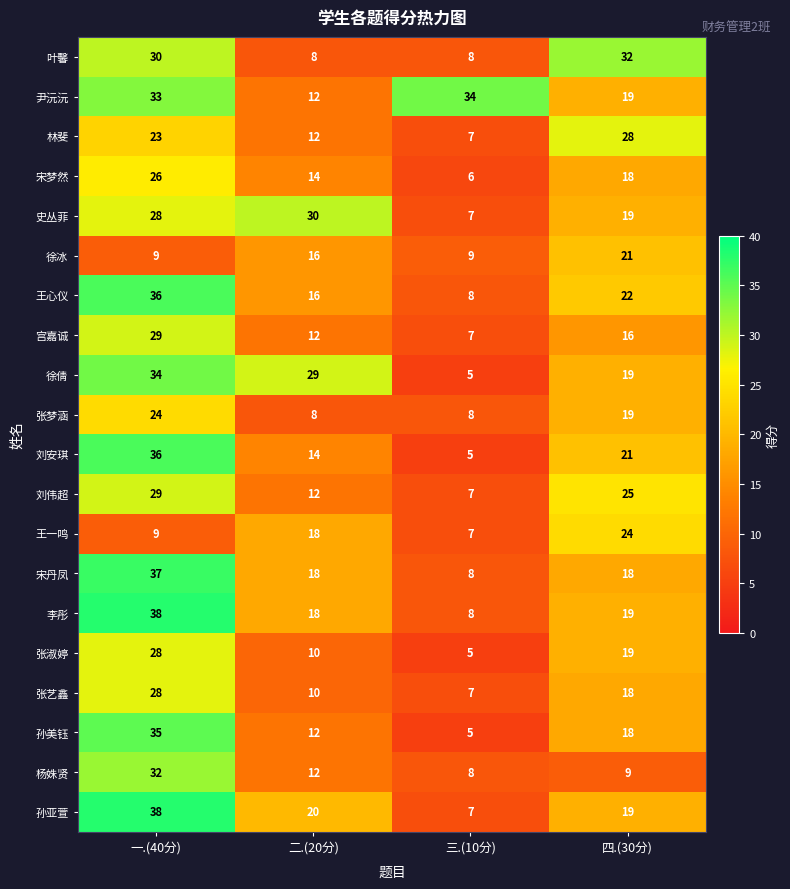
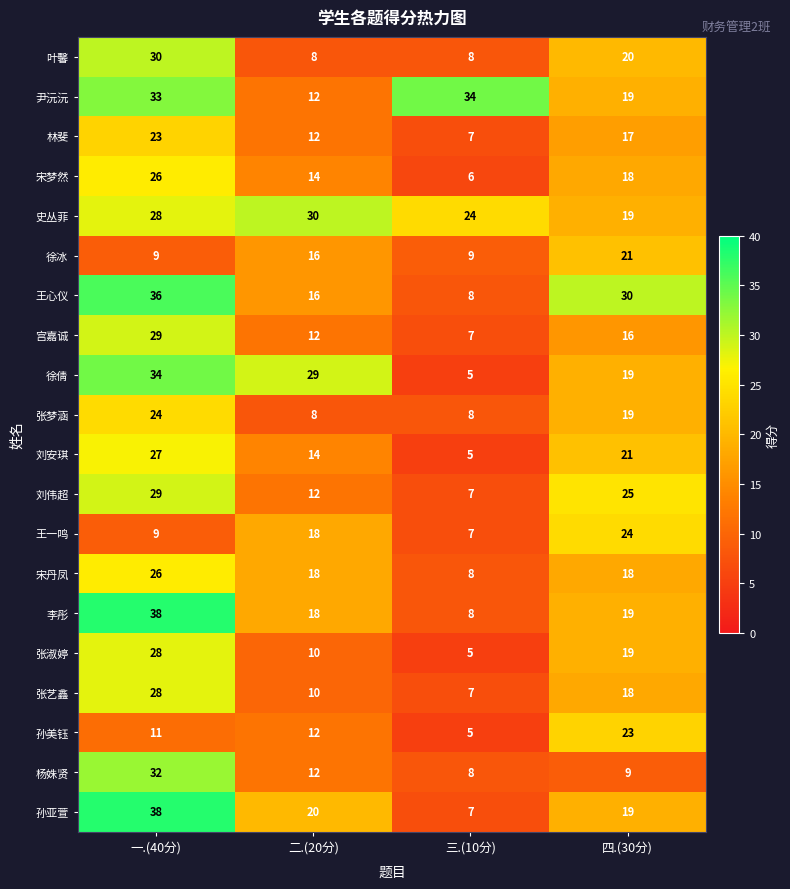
  {
    "叶馨": {
      "一.(40分)": 30,
      "二.(20分)": 8,
      "三.(10分)": 8,
-     "四.(30分)": 32
+     "四.(30分)": 20
    },
    "尹沅沅": {
      "一.(40分)": 33,
      "二.(20分)": 12,
      "三.(10分)": 34,
      "四.(30分)": 19
    },
    "林斐": {
      "一.(40分)": 23,
      "二.(20分)": 12,
      "三.(10分)": 7,
-     "四.(30分)": 28
+     "四.(30分)": 17
    },
    "宋梦然": {
      "一.(40分)": 26,
      "二.(20分)": 14,
      "三.(10分)": 6,
      "四.(30分)": 18
    },
    "史丛菲": {
      "一.(40分)": 28,
      "二.(20分)": 30,
-     "三.(10分)": 7,
+     "三.(10分)": 24,
      "四.(30分)": 19
    },
    "徐冰": {
      "一.(40分)": 9,
      "二.(20分)": 16,
      "三.(10分)": 9,
      "四.(30分)": 21
    },
    "王心仪": {
      "一.(40分)": 36,
      "二.(20分)": 16,
      "三.(10分)": 8,
-     "四.(30分)": 22
+     "四.(30分)": 30
    },
    "宫嘉诚": {
      "一.(40分)": 29,
      "二.(20分)": 12,
      "三.(10分)": 7,
      "四.(30分)": 16
    },
    "徐倩": {
      "一.(40分)": 34,
      "二.(20分)": 29,
      "三.(10分)": 5,
      "四.(30分)": 19
    },
    "张梦涵": {
      "一.(40分)": 24,
      "二.(20分)": 8,
      "三.(10分)": 8,
      "四.(30分)": 19
    },
    "刘安琪": {
-     "一.(40分)": 36,
+     "一.(40分)": 27,
      "二.(20分)": 14,
      "三.(10分)": 5,
      "四.(30分)": 21
    },
    "刘伟超": {
      "一.(40分)": 29,
      "二.(20分)": 12,
      "三.(10分)": 7,
      "四.(30分)": 25
    },
    "王一鸣": {
      "一.(40分)": 9,
      "二.(20分)": 18,
      "三.(10分)": 7,
      "四.(30分)": 24
    },
    "宋丹凤": {
-     "一.(40分)": 37,
+     "一.(40分)": 26,
      "二.(20分)": 18,
      "三.(10分)": 8,
      "四.(30分)": 18
    },
    "李彤": {
      "一.(40分)": 38,
      "二.(20分)": 18,
      "三.(10分)": 8,
      "四.(30分)": 19
    },
    "张淑婷": {
      "一.(40分)": 28,
      "二.(20分)": 10,
      "三.(10分)": 5,
      "四.(30分)": 19
    },
    "张艺鑫": {
      "一.(40分)": 28,
      "二.(20分)": 10,
      "三.(10分)": 7,
      "四.(30分)": 18
    },
    "孙美钰": {
-     "一.(40分)": 35,
+     "一.(40分)": 11,
      "二.(20分)": 12,
      "三.(10分)": 5,
-     "四.(30分)": 18
+     "四.(30分)": 23
    },
    "杨姝贤": {
      "一.(40分)": 32,
      "二.(20分)": 12,
      "三.(10分)": 8,
      "四.(30分)": 9
    },
    "孙亚萱": {
      "一.(40分)": 38,
      "二.(20分)": 20,
      "三.(10分)": 7,
      "四.(30分)": 19
    }
  }
